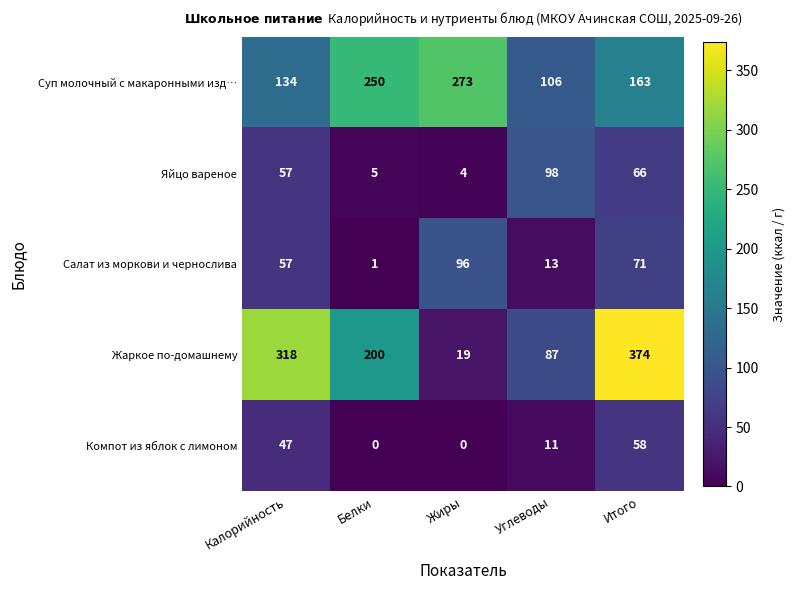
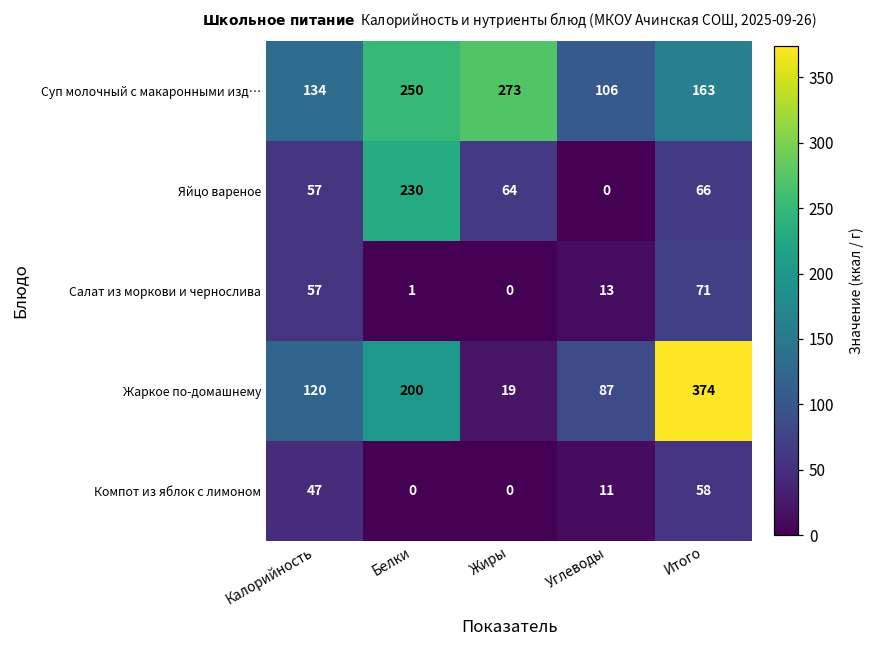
  {
    "Суп молочный с макаронными изд…": {
      "Калорийность": 134,
      "Белки": 250,
      "Жиры": 273,
      "Углеводы": 106,
      "Итого": 163
    },
    "Яйцо вареное": {
      "Калорийность": 57,
-     "Белки": 5,
-     "Жиры": 4,
-     "Углеводы": 98,
+     "Белки": 230,
+     "Жиры": 64,
+     "Углеводы": 0,
      "Итого": 66
    },
    "Салат из моркови и чернослива": {
      "Калорийность": 57,
      "Белки": 1,
-     "Жиры": 96,
+     "Жиры": 0,
      "Углеводы": 13,
      "Итого": 71
    },
    "Жаркое по-домашнему": {
-     "Калорийность": 318,
+     "Калорийность": 120,
      "Белки": 200,
      "Жиры": 19,
      "Углеводы": 87,
      "Итого": 374
    },
    "Компот из яблок с лимоном": {
      "Калорийность": 47,
      "Белки": 0,
      "Жиры": 0,
      "Углеводы": 11,
      "Итого": 58
    }
  }
